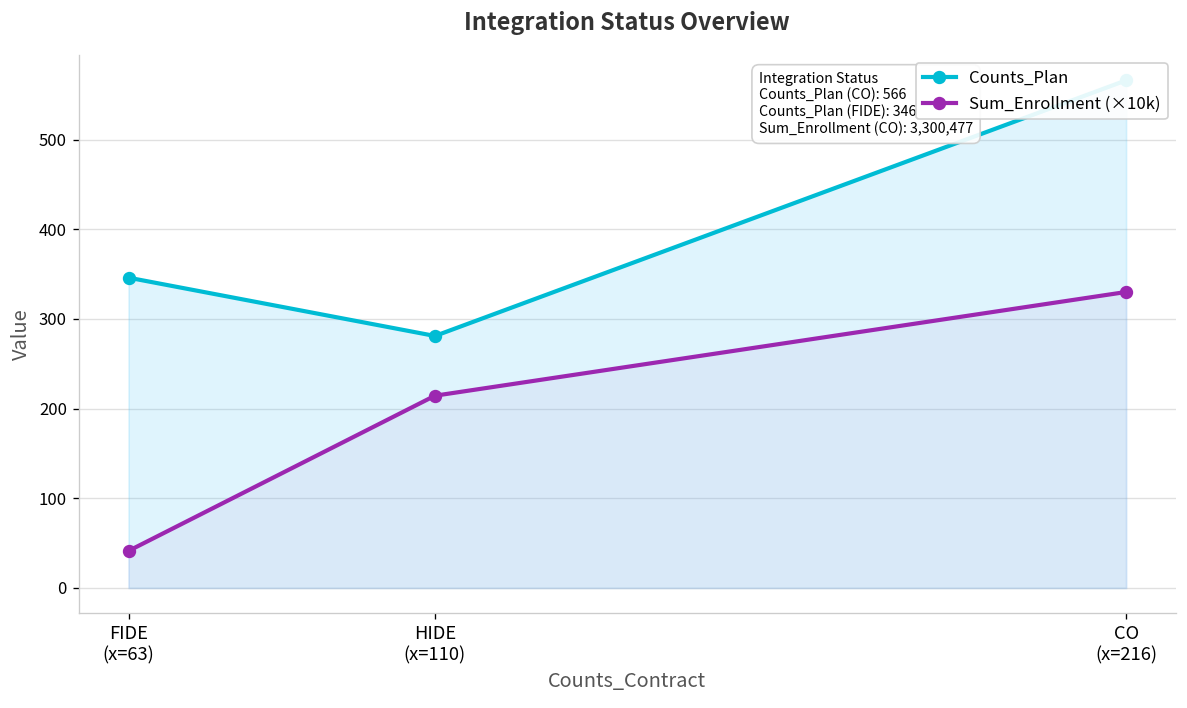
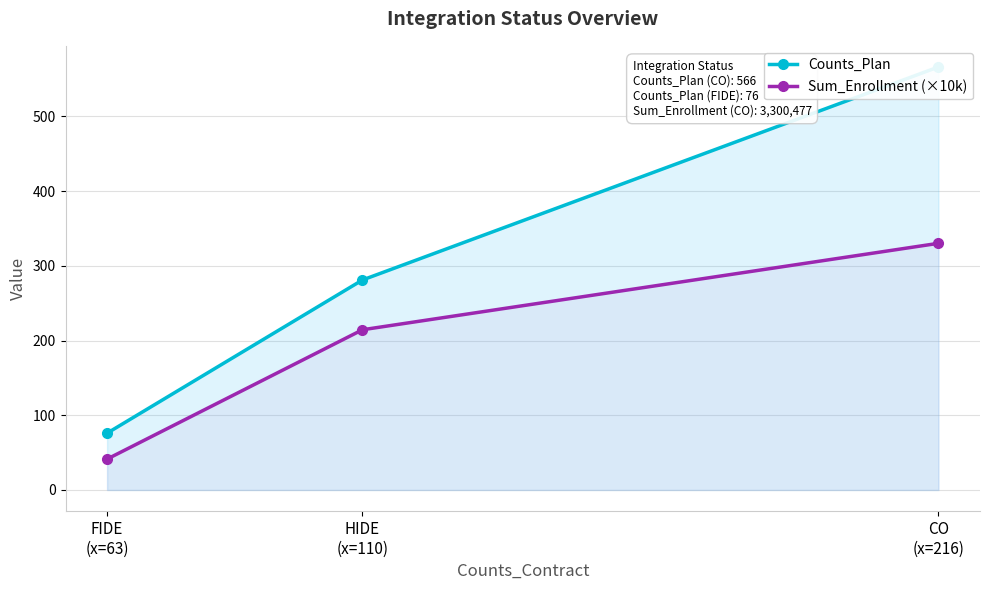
  {
    "Counts_Plan": {
-     "FIDE (x=63)": 346
+     "FIDE (x=63)": 76
    },
    "Sum_Enrollment (×10k)": {
      "FIDE (x=63)": 40,
      "HIDE (x=110)": 210,
      "CO (x=216)": 330
    }
  }
